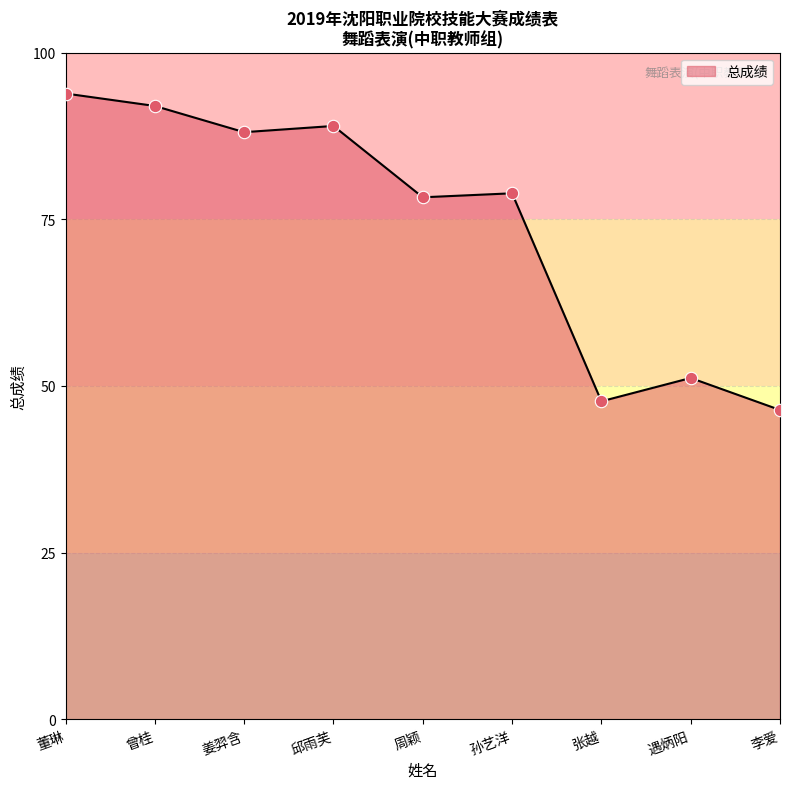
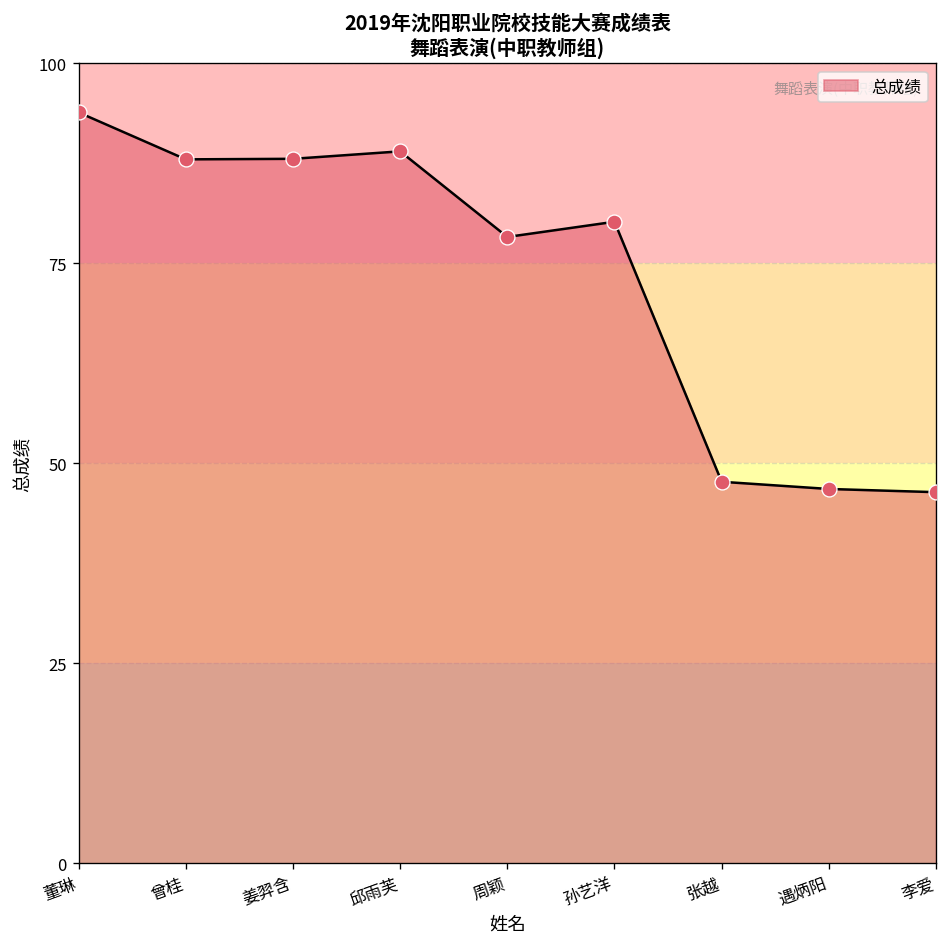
  {
    "董琳": 94,
-   "曾桂": 92,
+   "曾桂": 88,
    "姜羿含": 88,
    "邱雨芙": 89,
    "周颖": 78,
-   "孙艺洋": 79,
+   "孙艺洋": 80,
    "张越": 48,
-   "遇炳阳": 51,
+   "遇炳阳": 47,
    "李爱": 46
  }
